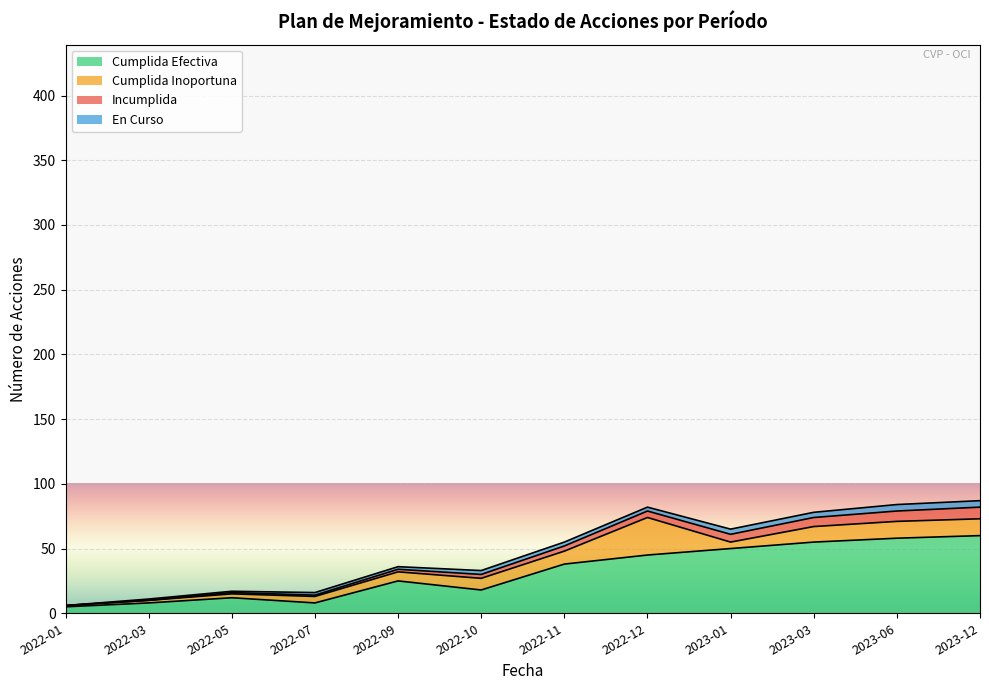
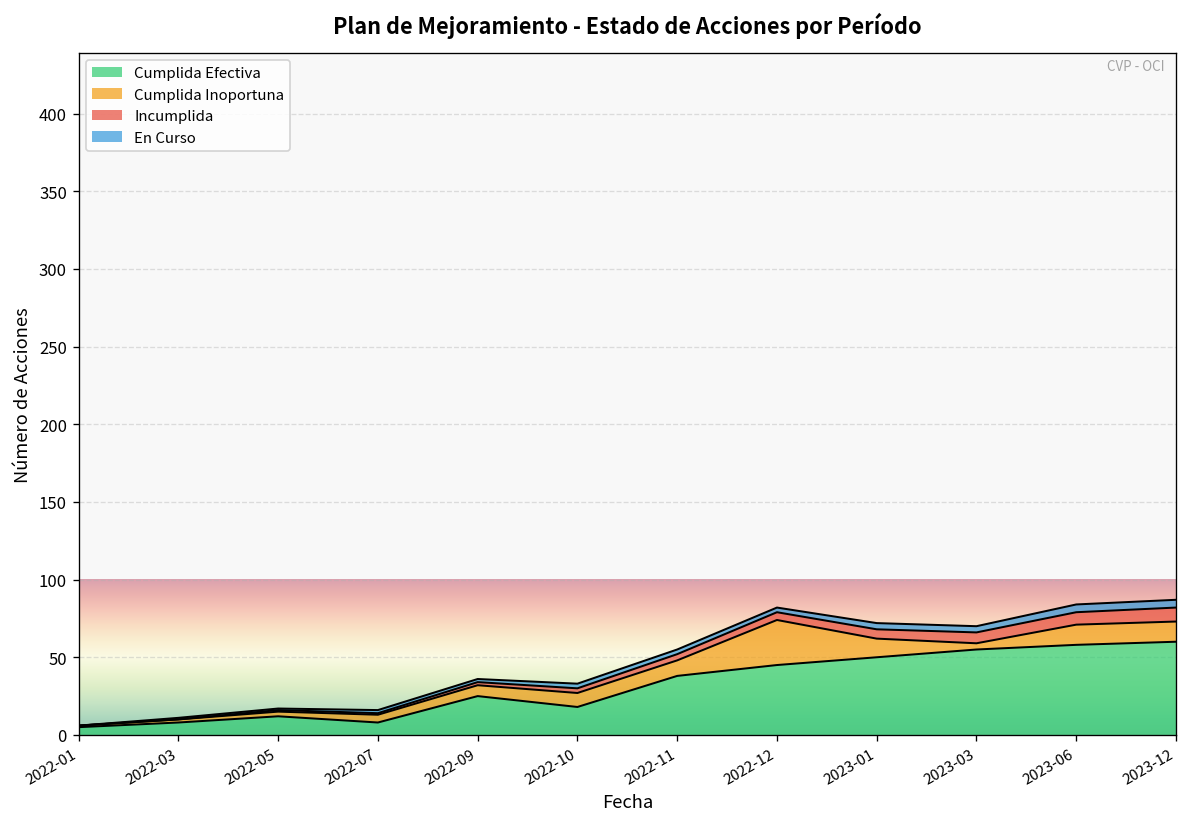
  {
    "Cumplida Efectiva": {
      "2022-03": 8,
      "2022-05": 12,
      "2022-07": 8,
      "2022-09": 25,
      "2022-10": 18,
      "2022-11": 38,
      "2022-12": 45,
      "2023-01": 50,
      "2023-03": 55,
      "2023-06": 58,
      "2023-12": 60
    },
    "Cumplida Inoportuna": {
      "2022-09": 7,
      "2022-10": 9,
      "2022-11": 10,
      "2022-12": 29,
-     "2023-01": 5,
-     "2023-03": 12,
+     "2023-01": 12,
+     "2023-03": 4,
      "2023-06": 13,
      "2023-12": 13
    },
    "Incumplida": {
      "2022-09": 2,
      "2022-10": 3,
      "2022-11": 4,
      "2022-12": 5,
      "2023-01": 6,
      "2023-03": 7,
      "2023-06": 8,
      "2023-12": 9
    },
    "En Curso": {
      "2022-07": 2,
      "2022-09": 2,
      "2022-10": 3,
      "2022-11": 3,
      "2022-12": 3,
      "2023-01": 4,
      "2023-03": 4,
      "2023-06": 5,
      "2023-12": 5
    }
  }
